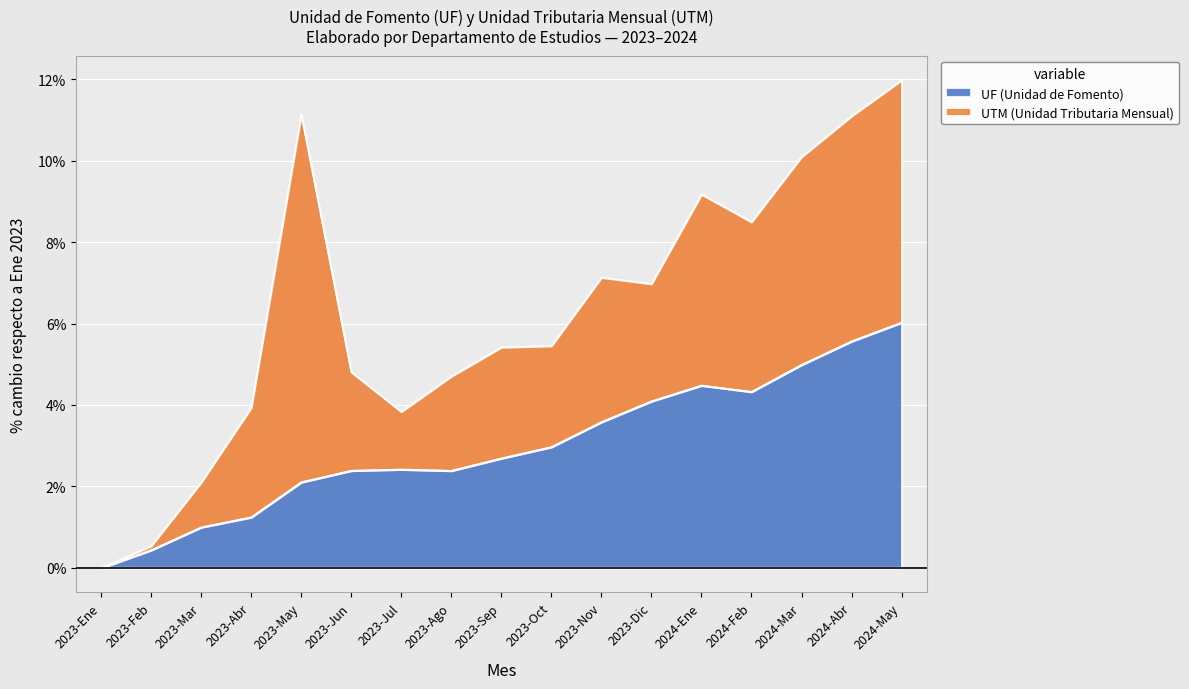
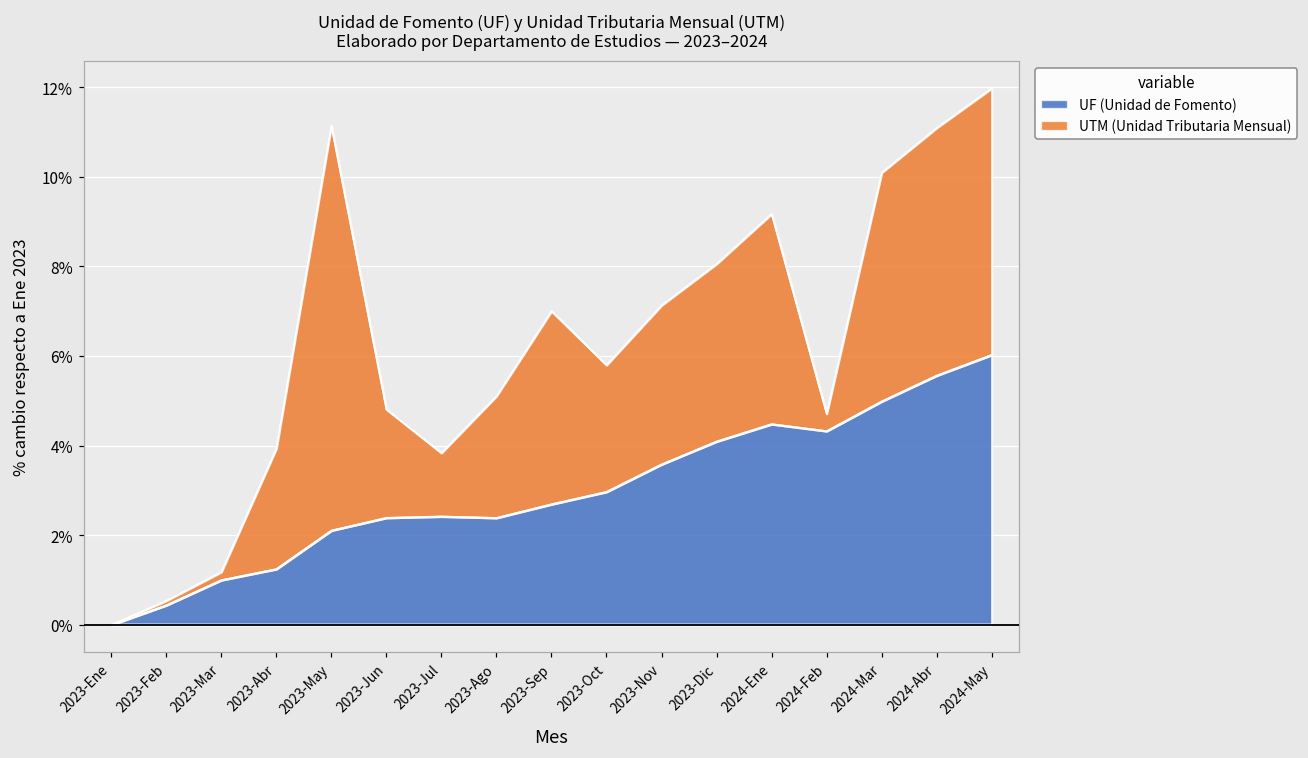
  {
    "UTM (Unidad Tributaria Mensual)": {
      "2023-Feb": "0.1%",
-     "2023-Mar": "1.1%",
+     "2023-Mar": "0.2%",
      "2023-Abr": "2.7%",
      "2023-May": "9.0%",
      "2023-Jun": "2.4%",
      "2023-Jul": "1.4%",
-     "2023-Ago": "2.3%",
-     "2023-Sep": "2.7%",
-     "2023-Oct": "2.5%",
+     "2023-Ago": "2.7%",
+     "2023-Sep": "4.3%",
+     "2023-Oct": "2.8%",
      "2023-Nov": "3.5%",
-     "2023-Dic": "2.9%",
+     "2023-Dic": "4.0%",
      "2024-Ene": "4.7%",
-     "2024-Feb": "4.2%",
+     "2024-Feb": "0.4%",
      "2024-Mar": "5.1%",
      "2024-Abr": "5.5%",
      "2024-May": "5.9%"
    }
  }
